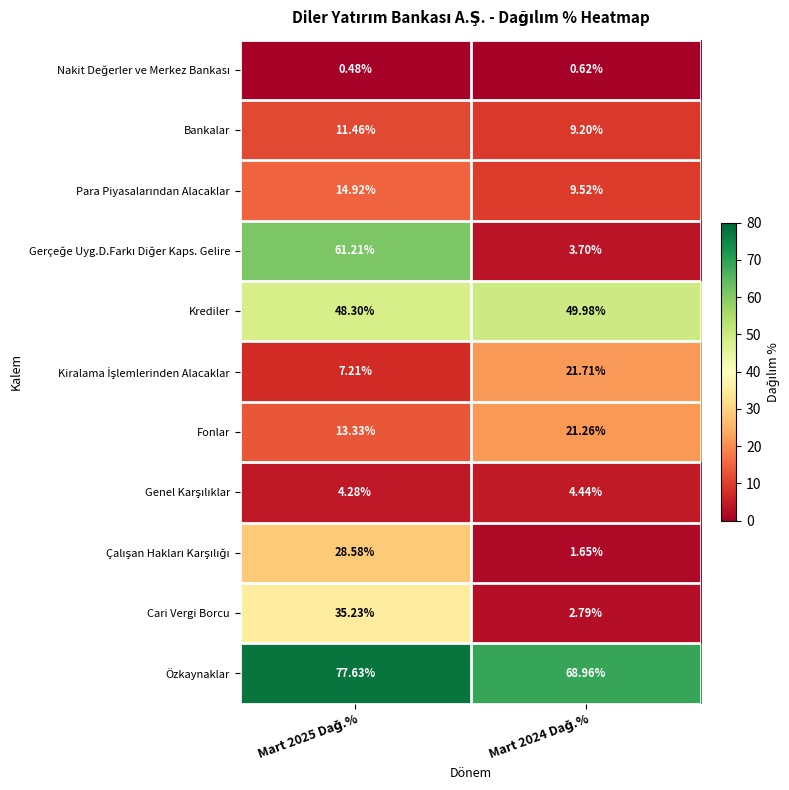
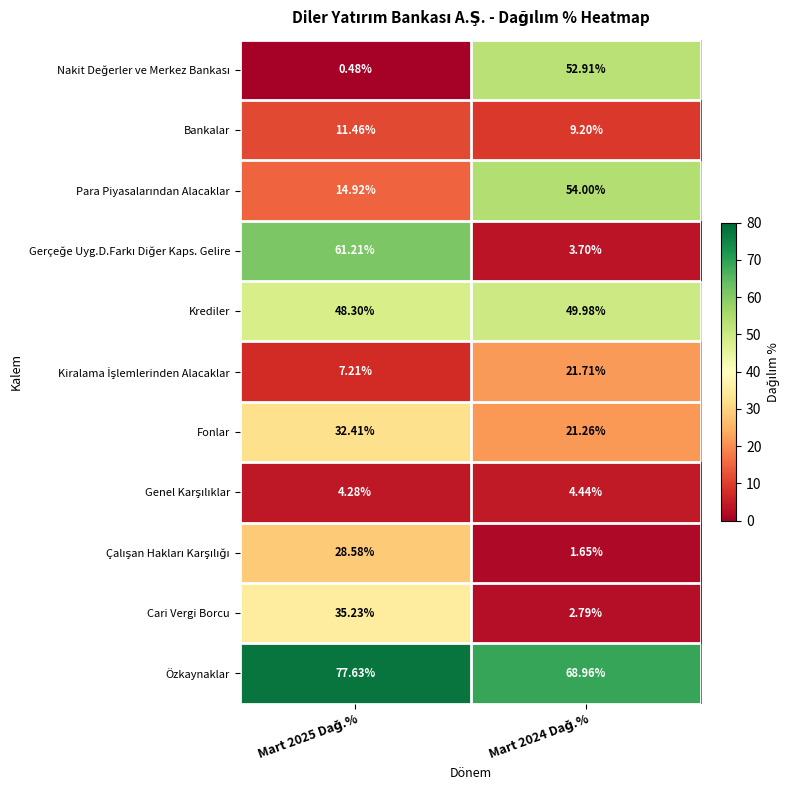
  {
    "Nakit Değerler ve Merkez Bankası": {
      "Mart 2025 Dağ.%": "0.48%",
-     "Mart 2024 Dağ.%": "0.62%"
+     "Mart 2024 Dağ.%": "52.91%"
    },
    "Bankalar": {
      "Mart 2025 Dağ.%": "11.46%",
      "Mart 2024 Dağ.%": "9.20%"
    },
    "Para Piyasalarından Alacaklar": {
      "Mart 2025 Dağ.%": "14.92%",
-     "Mart 2024 Dağ.%": "9.52%"
+     "Mart 2024 Dağ.%": "54.00%"
    },
    "Gerçeğe Uyg.D.Farkı Diğer Kaps. Gelire": {
      "Mart 2025 Dağ.%": "61.21%",
      "Mart 2024 Dağ.%": "3.70%"
    },
    "Krediler": {
      "Mart 2025 Dağ.%": "48.30%",
      "Mart 2024 Dağ.%": "49.98%"
    },
    "Kiralama İşlemlerinden Alacaklar": {
      "Mart 2025 Dağ.%": "7.21%",
      "Mart 2024 Dağ.%": "21.71%"
    },
    "Fonlar": {
-     "Mart 2025 Dağ.%": "13.33%",
+     "Mart 2025 Dağ.%": "32.41%",
      "Mart 2024 Dağ.%": "21.26%"
    },
    "Genel Karşılıklar": {
      "Mart 2025 Dağ.%": "4.28%",
      "Mart 2024 Dağ.%": "4.44%"
    },
    "Çalışan Hakları Karşılığı": {
      "Mart 2025 Dağ.%": "28.58%",
      "Mart 2024 Dağ.%": "1.65%"
    },
    "Cari Vergi Borcu": {
      "Mart 2025 Dağ.%": "35.23%",
      "Mart 2024 Dağ.%": "2.79%"
    },
    "Özkaynaklar": {
      "Mart 2025 Dağ.%": "77.63%",
      "Mart 2024 Dağ.%": "68.96%"
    }
  }
